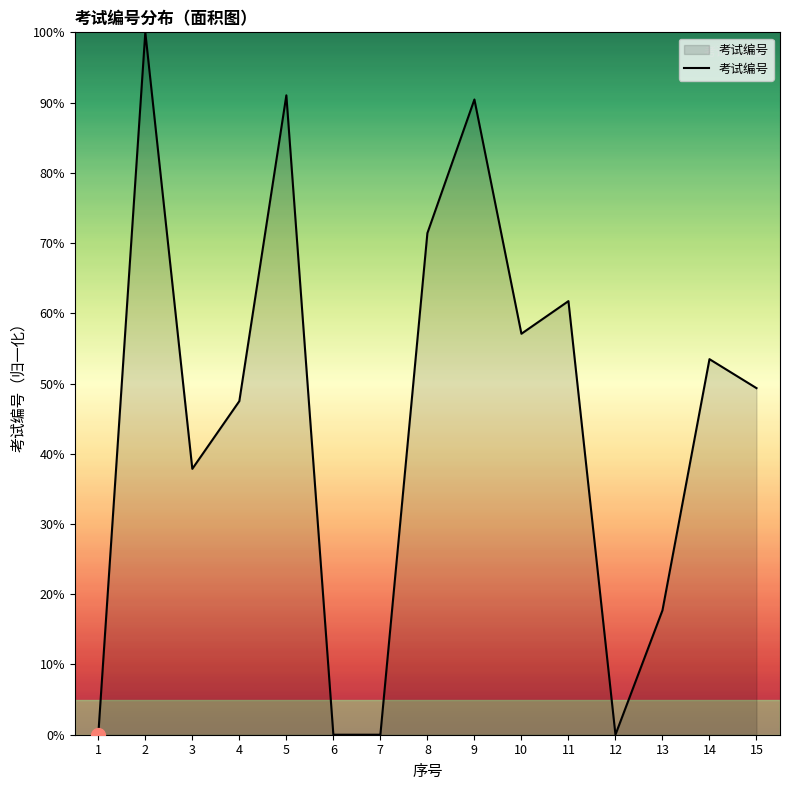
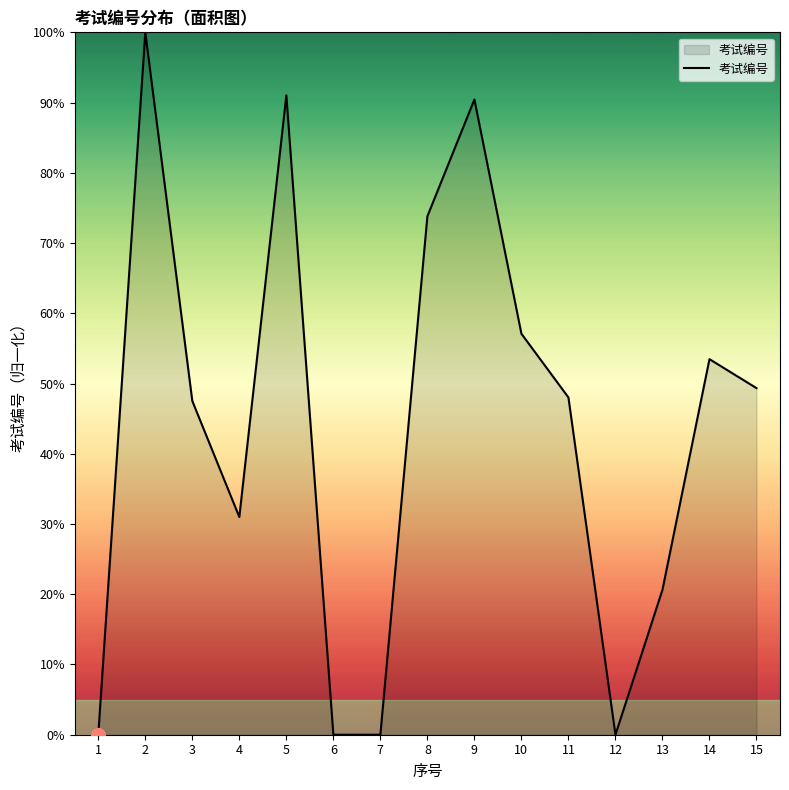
  {
    "考试编号": {
      "2": "100%",
-     "3": "38%",
-     "4": "47%",
+     "3": "48%",
+     "4": "31%",
      "5": "91%",
-     "8": "71%",
+     "8": "74%",
      "9": "90%",
      "10": "57%",
-     "11": "62%",
-     "13": "18%",
+     "11": "48%",
+     "13": "21%",
      "14": "53%",
      "15": "49%"
    }
  }
